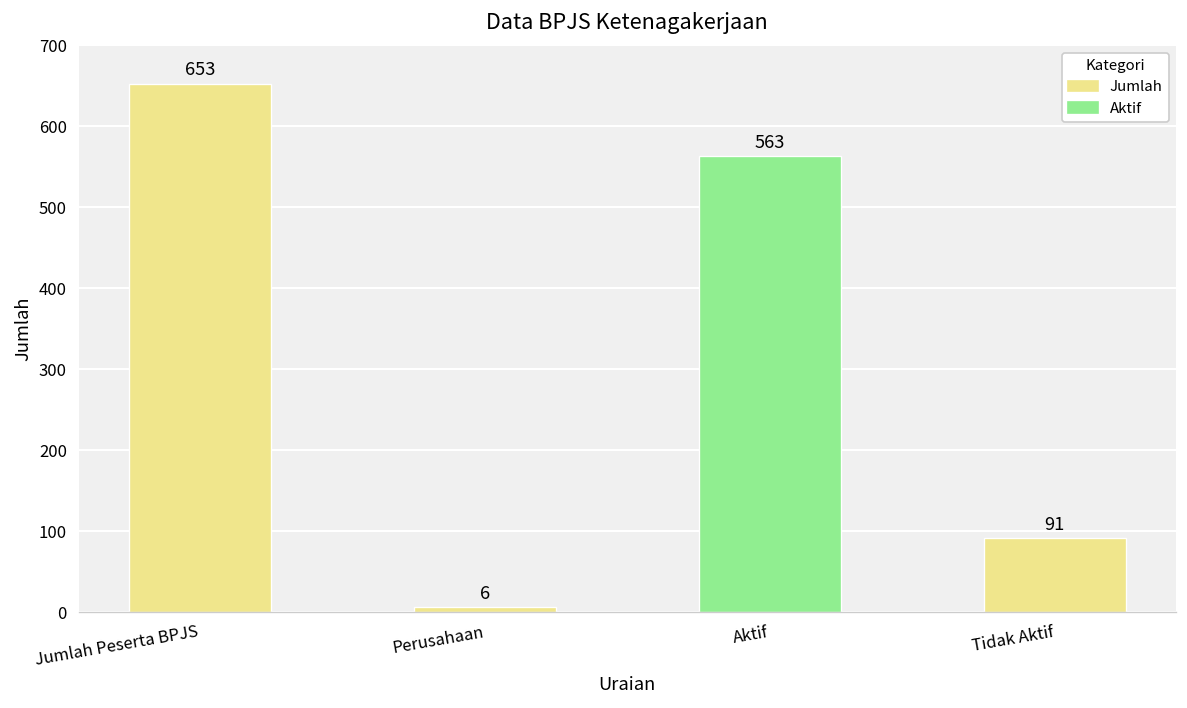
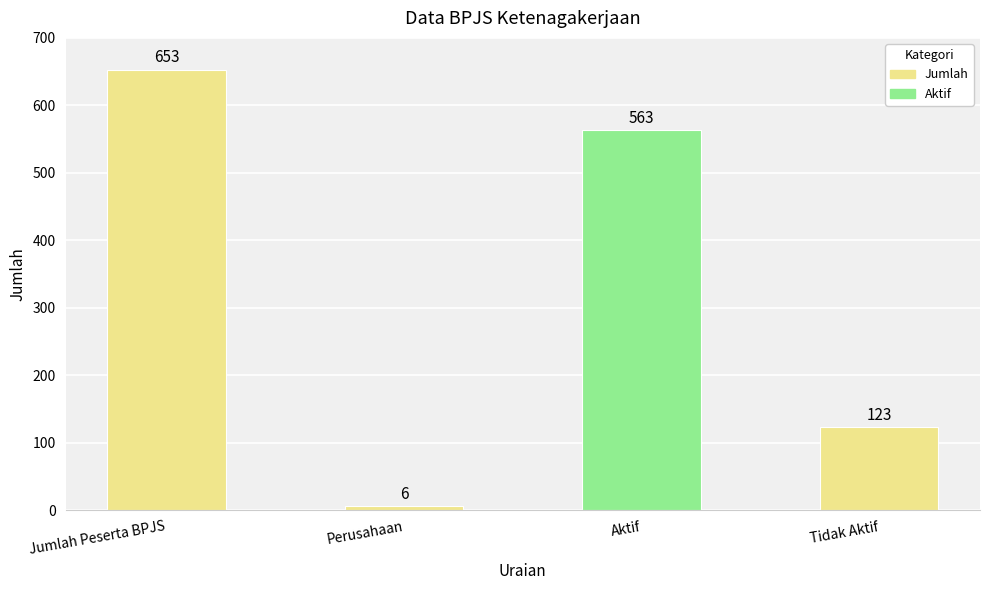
  {
    "Jumlah Peserta BPJS": 653,
    "Perusahaan": 6,
    "Aktif": 563,
-   "Tidak Aktif": 91
+   "Tidak Aktif": 123
  }
